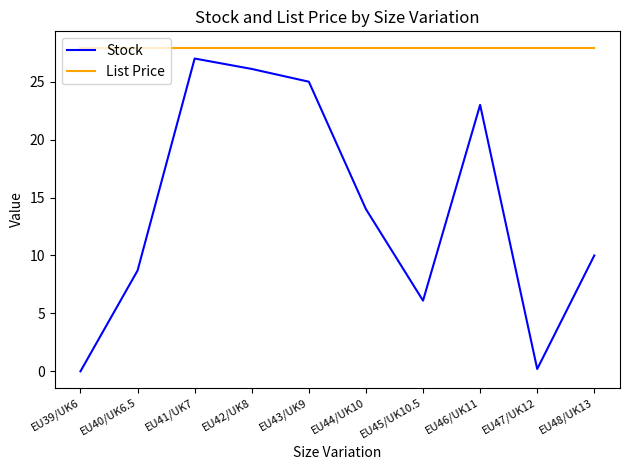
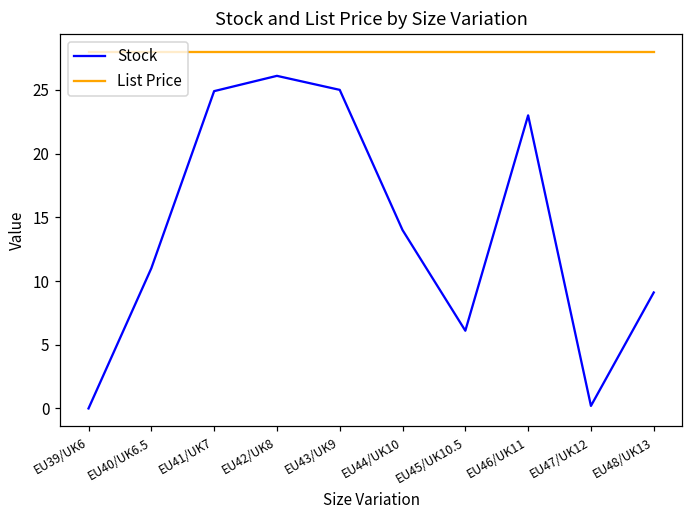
  {
    "Stock": {
      "EU39/UK6": 0.0,
-     "EU40/UK6.5": 8.7,
-     "EU41/UK7": 27.0,
+     "EU40/UK6.5": 11.0,
+     "EU41/UK7": 24.9,
      "EU42/UK8": 26.1,
      "EU43/UK9": 25.0,
      "EU44/UK10": 14.0,
      "EU45/UK10.5": 6.1,
      "EU46/UK11": 23.0,
      "EU47/UK12": 0.2,
-     "EU48/UK13": 10.0
+     "EU48/UK13": 9.1
    },
    "List Price": {
      "EU41/UK7": 28.0,
      "EU42/UK8": 28.0,
      "EU43/UK9": 28.0,
      "EU44/UK10": 28.0,
      "EU45/UK10.5": 28.0,
      "EU46/UK11": 28.0,
      "EU47/UK12": 28.0,
      "EU48/UK13": 28.0
    }
  }
